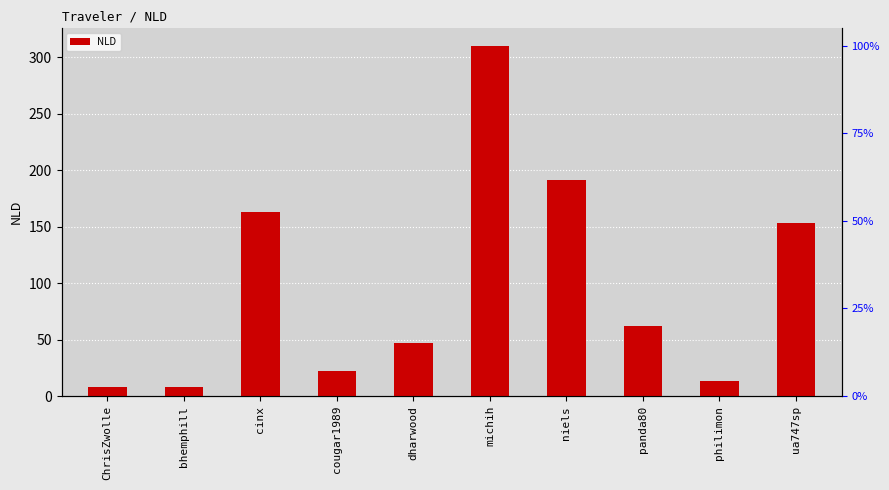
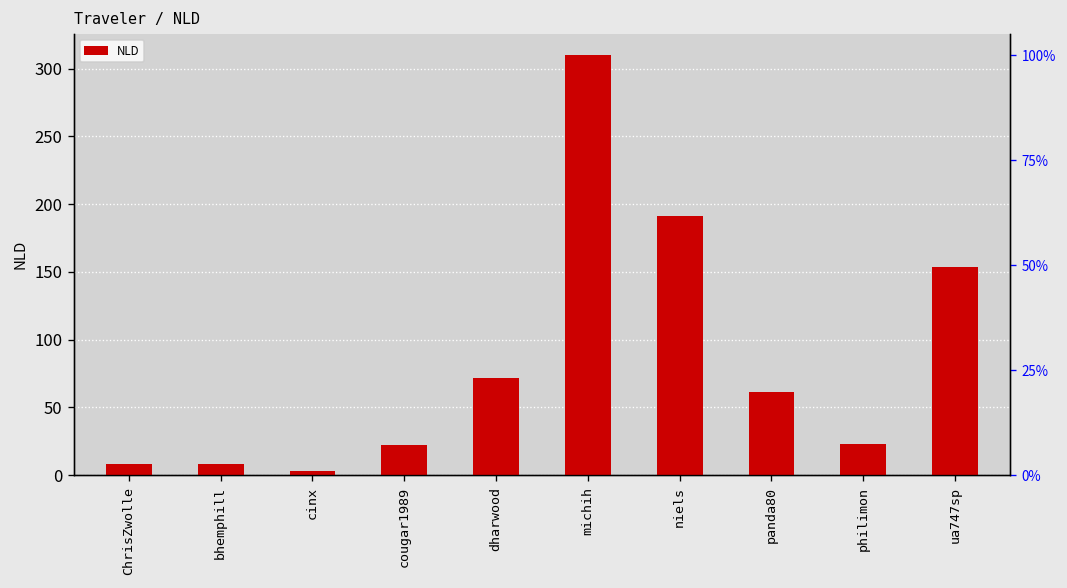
  {
    "ChrisZwolle": 8,
    "bhemphill": 8,
-   "cinx": 163,
+   "cinx": 3,
    "cougar1989": 22,
-   "dharwood": 47,
+   "dharwood": 72,
    "michih": 310,
    "niels": 191,
    "panda80": 62,
-   "philimon": 13,
+   "philimon": 23,
    "ua747sp": 154
  }
